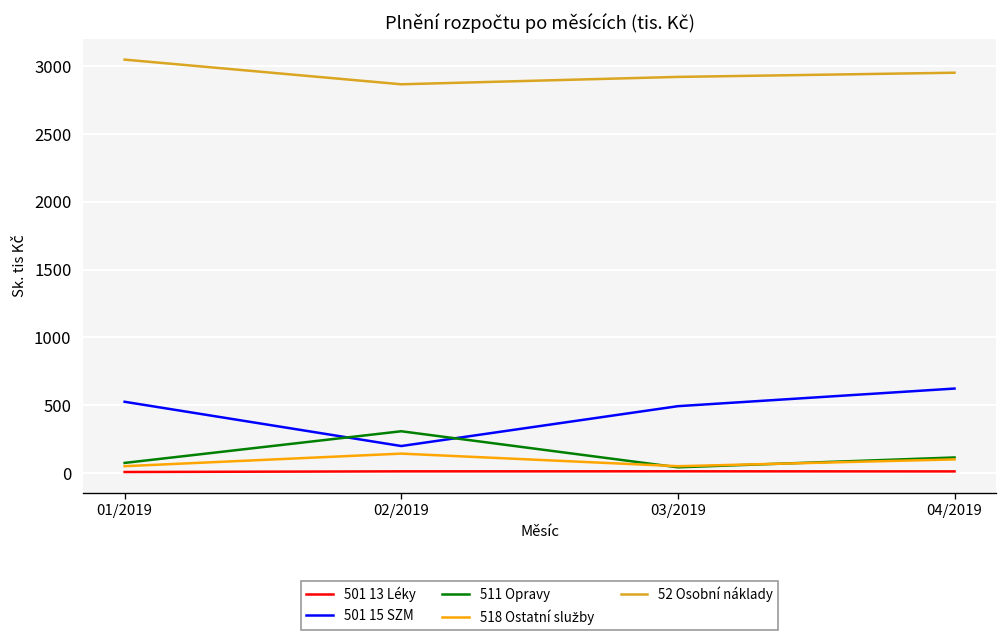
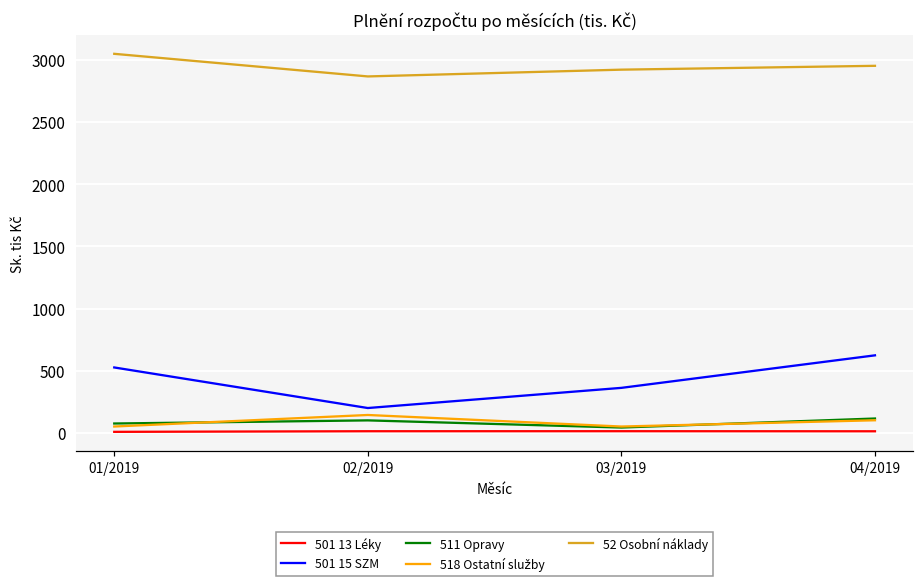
  {
    "501 13 Léky": {
      "01/2019": 10,
      "02/2019": 10,
      "03/2019": 10,
      "04/2019": 10
    },
    "501 15 SZM": {
      "01/2019": 530,
      "02/2019": 200,
-     "03/2019": 490,
+     "03/2019": 360,
      "04/2019": 620
    },
    "511 Opravy": {
      "01/2019": 80,
-     "02/2019": 310
+     "02/2019": 100
    }
  }
